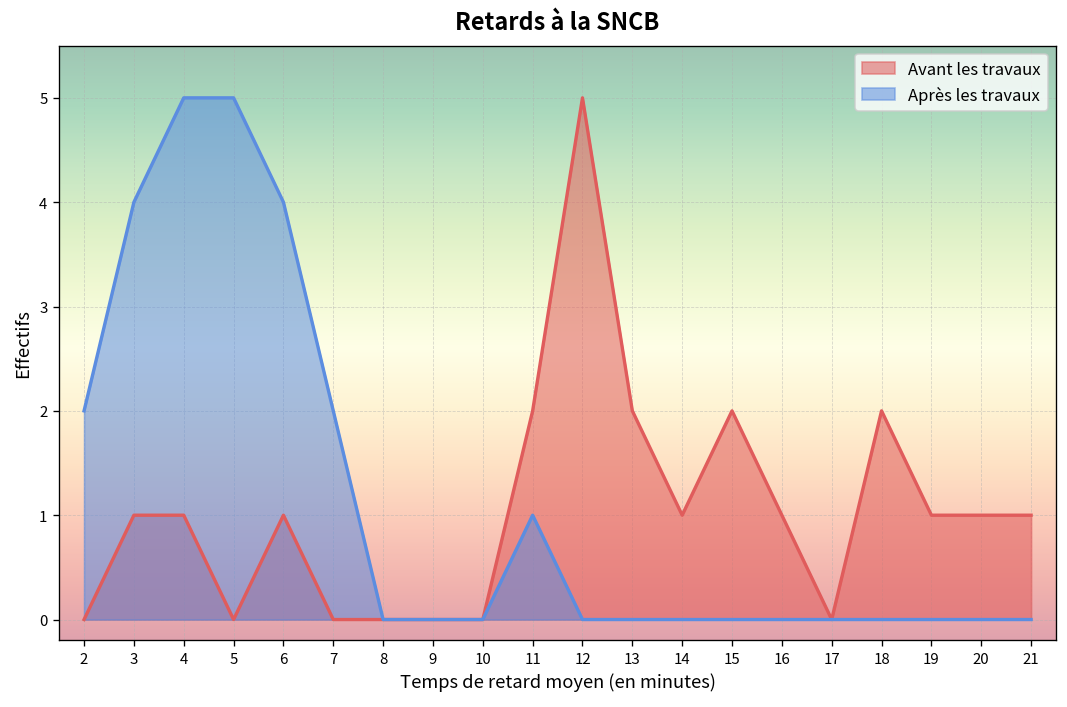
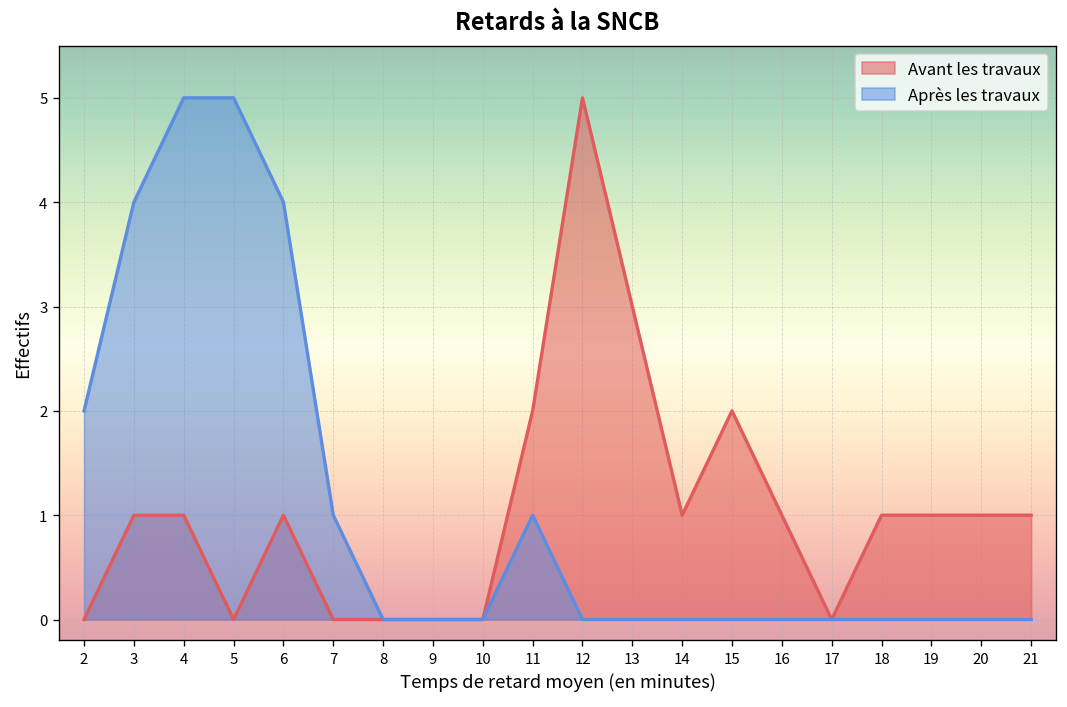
  {
    "Avant les travaux": {
      "2": 0,
      "3": 1,
      "4": 1,
      "5": 0,
      "6": 1,
      "7": 0,
      "11": 2,
      "12": 5,
-     "13": 2,
+     "13": 3,
      "14": 1,
      "15": 2,
      "16": 1,
-     "18": 2,
+     "18": 1,
      "19": 1,
      "20": 1,
      "21": 1
    },
    "Après les travaux": {
      "2": 2,
      "3": 4,
      "4": 5,
      "5": 5,
      "6": 4,
-     "7": 2,
+     "7": 1,
      "11": 1,
      "12": 0,
      "13": 0,
      "14": 0,
      "15": 0,
      "16": 0,
      "18": 0,
      "19": 0,
      "20": 0,
      "21": 0
    }
  }
